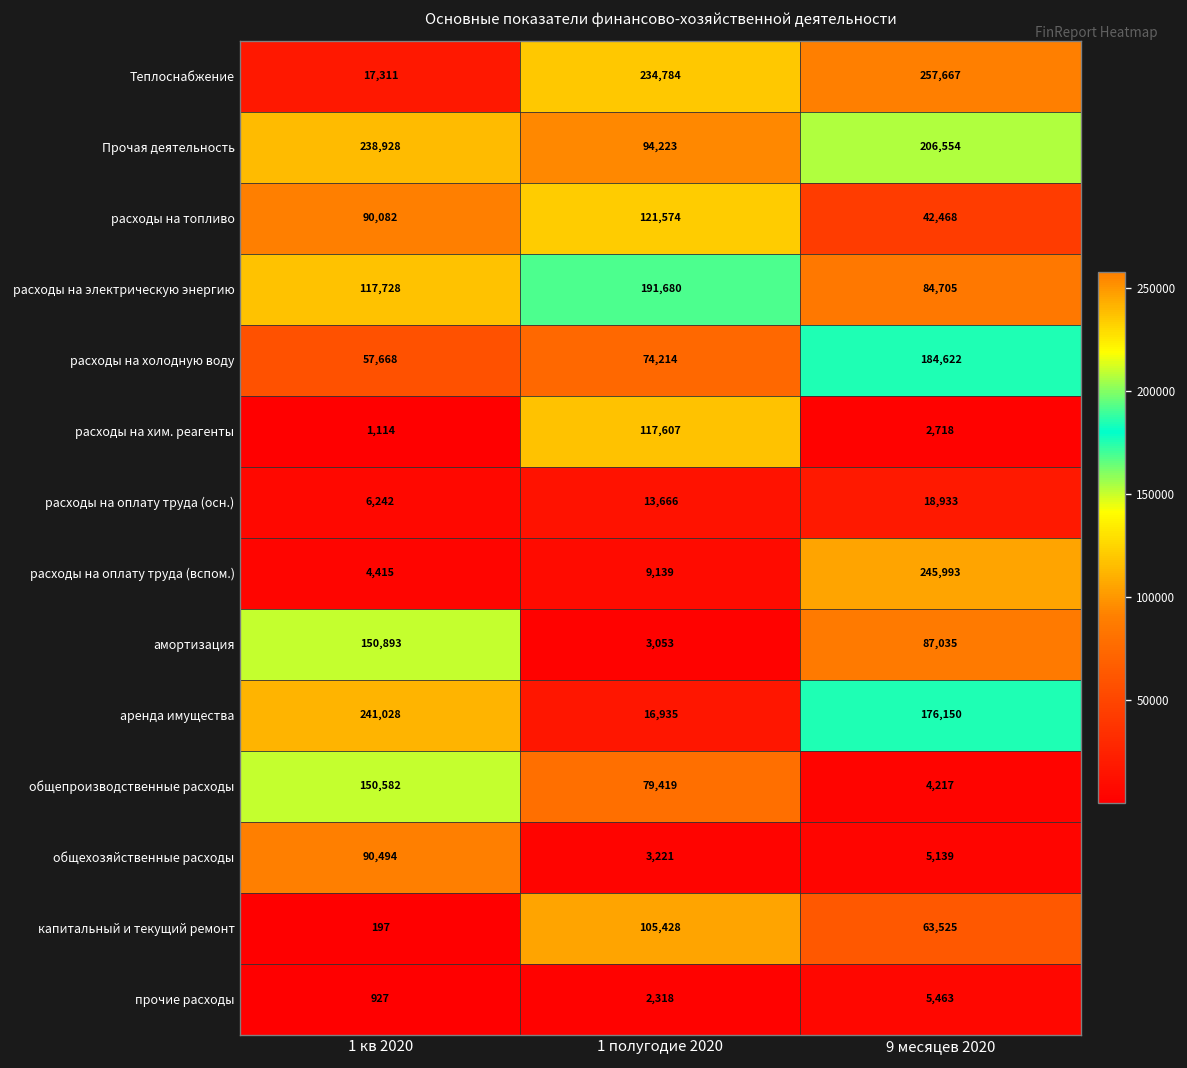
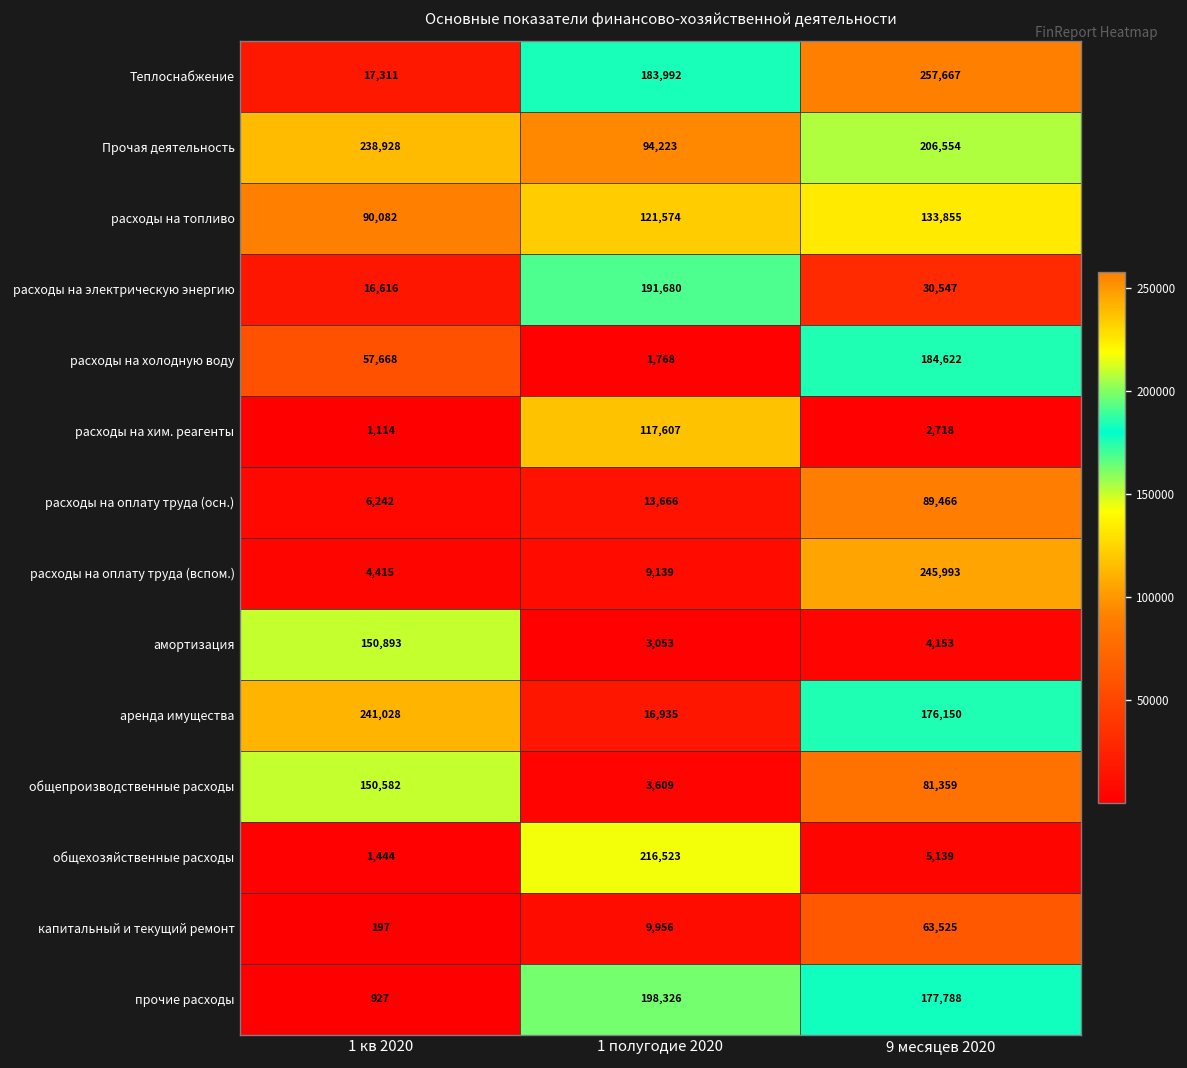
  {
    "Теплоснабжение": {
      "1 кв 2020": "17,311",
-     "1 полугодие 2020": "234,784",
+     "1 полугодие 2020": "183,992",
      "9 месяцев 2020": "257,667"
    },
    "Прочая деятельность": {
      "1 кв 2020": "238,928",
      "1 полугодие 2020": "94,223",
      "9 месяцев 2020": "206,554"
    },
    "расходы на топливо": {
      "1 кв 2020": "90,082",
      "1 полугодие 2020": "121,574",
-     "9 месяцев 2020": "42,468"
+     "9 месяцев 2020": "133,855"
    },
    "расходы на электрическую энергию": {
-     "1 кв 2020": "117,728",
+     "1 кв 2020": "16,616",
      "1 полугодие 2020": "191,680",
-     "9 месяцев 2020": "84,705"
+     "9 месяцев 2020": "30,547"
    },
    "расходы на холодную воду": {
      "1 кв 2020": "57,668",
-     "1 полугодие 2020": "74,214",
+     "1 полугодие 2020": "1,768",
      "9 месяцев 2020": "184,622"
    },
    "расходы на хим. реагенты": {
      "1 кв 2020": "1,114",
      "1 полугодие 2020": "117,607",
      "9 месяцев 2020": "2,718"
    },
    "расходы на оплату труда (осн.)": {
      "1 кв 2020": "6,242",
      "1 полугодие 2020": "13,666",
-     "9 месяцев 2020": "18,933"
+     "9 месяцев 2020": "89,466"
    },
    "расходы на оплату труда (вспом.)": {
      "1 кв 2020": "4,415",
      "1 полугодие 2020": "9,139",
      "9 месяцев 2020": "245,993"
    },
    "амортизация": {
      "1 кв 2020": "150,893",
      "1 полугодие 2020": "3,053",
-     "9 месяцев 2020": "87,035"
+     "9 месяцев 2020": "4,153"
    },
    "аренда имущества": {
      "1 кв 2020": "241,028",
      "1 полугодие 2020": "16,935",
      "9 месяцев 2020": "176,150"
    },
    "общепроизводственные расходы": {
      "1 кв 2020": "150,582",
-     "1 полугодие 2020": "79,419",
-     "9 месяцев 2020": "4,217"
+     "1 полугодие 2020": "3,609",
+     "9 месяцев 2020": "81,359"
    },
    "общехозяйственные расходы": {
-     "1 кв 2020": "90,494",
-     "1 полугодие 2020": "3,221",
+     "1 кв 2020": "1,444",
+     "1 полугодие 2020": "216,523",
      "9 месяцев 2020": "5,139"
    },
    "капитальный и текущий ремонт": {
      "1 кв 2020": "197",
-     "1 полугодие 2020": "105,428",
+     "1 полугодие 2020": "9,956",
      "9 месяцев 2020": "63,525"
    },
    "прочие расходы": {
      "1 кв 2020": "927",
-     "1 полугодие 2020": "2,318",
-     "9 месяцев 2020": "5,463"
+     "1 полугодие 2020": "198,326",
+     "9 месяцев 2020": "177,788"
    }
  }
